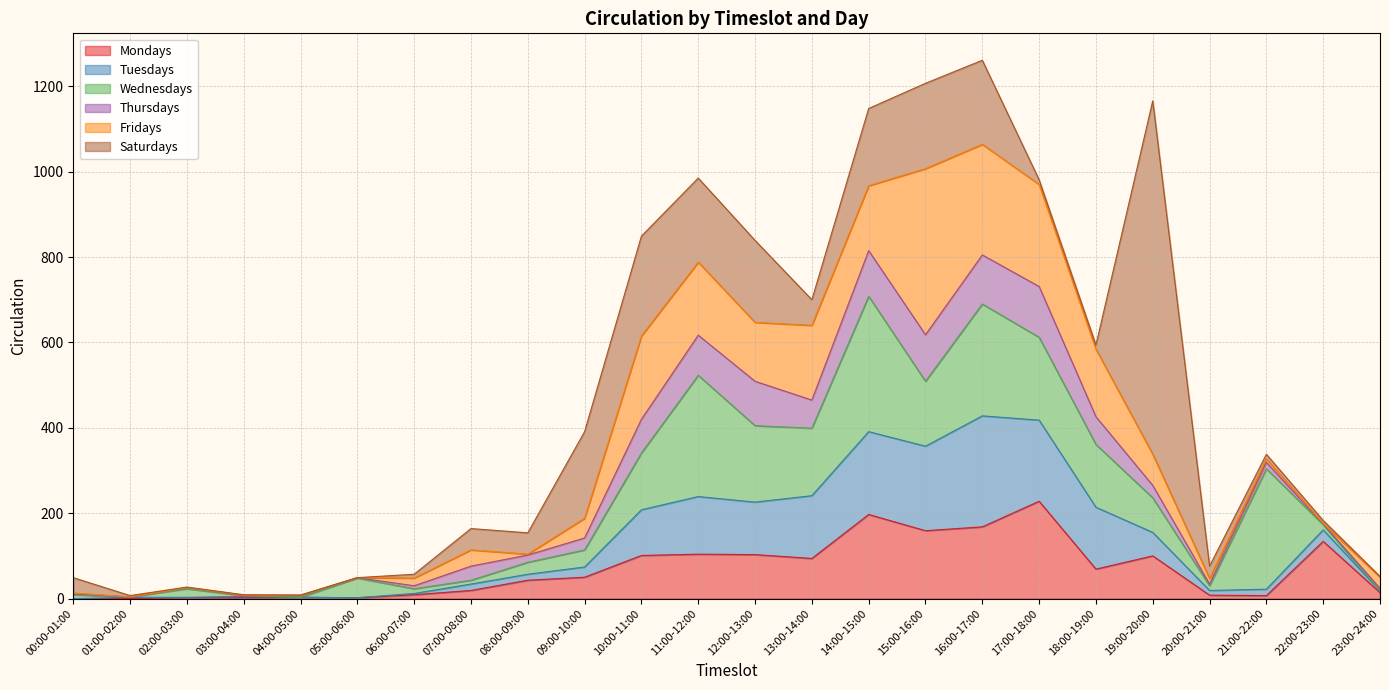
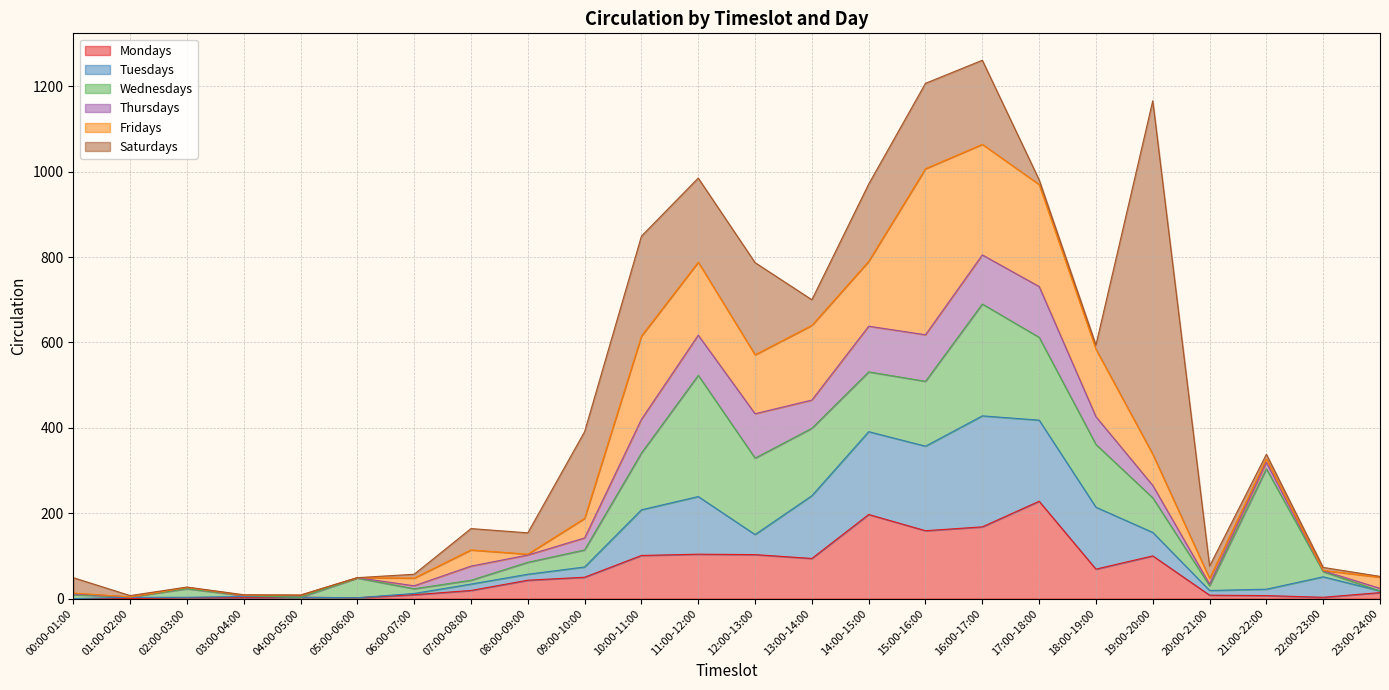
  {
    "Mondays": {
      "07:00-08:00": 20,
      "08:00-09:00": 40,
      "09:00-10:00": 50,
      "10:00-11:00": 100,
      "11:00-12:00": 100,
      "12:00-13:00": 100,
      "13:00-14:00": 90,
      "14:00-15:00": 200,
      "15:00-16:00": 160,
      "16:00-17:00": 170,
      "17:00-18:00": 230,
      "18:00-19:00": 70,
      "19:00-20:00": 100,
      "20:00-21:00": 10,
      "21:00-22:00": 10,
-     "22:00-23:00": 130
+     "22:00-23:00": 0
    },
    "Tuesdays": {
      "07:00-08:00": 20,
      "08:00-09:00": 10,
      "09:00-10:00": 20,
      "10:00-11:00": 110,
      "11:00-12:00": 140,
-     "12:00-13:00": 120,
+     "12:00-13:00": 50,
      "13:00-14:00": 150,
      "14:00-15:00": 190,
      "15:00-16:00": 200,
      "16:00-17:00": 260,
      "17:00-18:00": 190,
      "18:00-19:00": 150,
      "19:00-20:00": 60,
      "20:00-21:00": 10,
      "21:00-22:00": 20,
-     "22:00-23:00": 30
+     "22:00-23:00": 50
    },
    "Wednesdays": {
      "06:00-07:00": 10,
      "07:00-08:00": 10,
      "08:00-09:00": 30,
      "09:00-10:00": 40,
      "10:00-11:00": 130,
      "11:00-12:00": 280,
      "12:00-13:00": 180,
      "13:00-14:00": 160,
-     "14:00-15:00": 320,
+     "14:00-15:00": 140,
      "15:00-16:00": 150,
      "16:00-17:00": 260,
      "17:00-18:00": 190,
      "18:00-19:00": 150,
      "19:00-20:00": 80,
      "21:00-22:00": 280
    },
    "Thursdays": {
      "06:00-07:00": 10,
      "07:00-08:00": 30,
      "09:00-10:00": 30,
      "10:00-11:00": 80,
      "11:00-12:00": 90,
      "12:00-13:00": 100,
      "13:00-14:00": 70,
      "14:00-15:00": 110,
      "15:00-16:00": 110,
      "16:00-17:00": 120,
      "17:00-18:00": 120,
      "18:00-19:00": 70,
      "19:00-20:00": 30,
      "21:00-22:00": 20,
      "23:00-24:00": 10
    },
    "Fridays": {
      "06:00-07:00": 20,
      "07:00-08:00": 40,
      "09:00-10:00": 50,
      "10:00-11:00": 200,
      "11:00-12:00": 170,
      "12:00-13:00": 140,
      "13:00-14:00": 180,
      "14:00-15:00": 150,
      "15:00-16:00": 390,
      "16:00-17:00": 260,
      "17:00-18:00": 240,
      "18:00-19:00": 160,
      "19:00-20:00": 70,
      "20:00-21:00": 10,
      "21:00-22:00": 10
    },
    "Saturdays": {
      "00:00-01:00": 40,
      "06:00-07:00": 10,
      "07:00-08:00": 50,
      "08:00-09:00": 50,
      "09:00-10:00": 200,
      "10:00-11:00": 230,
      "11:00-12:00": 200,
-     "12:00-13:00": 190,
+     "12:00-13:00": 220,
      "13:00-14:00": 60,
      "14:00-15:00": 180,
      "15:00-16:00": 200,
      "16:00-17:00": 200,
      "17:00-18:00": 10,
      "18:00-19:00": 10,
      "19:00-20:00": 830,
      "20:00-21:00": 30,
      "21:00-22:00": 10,
      "22:00-23:00": 10
    }
  }
